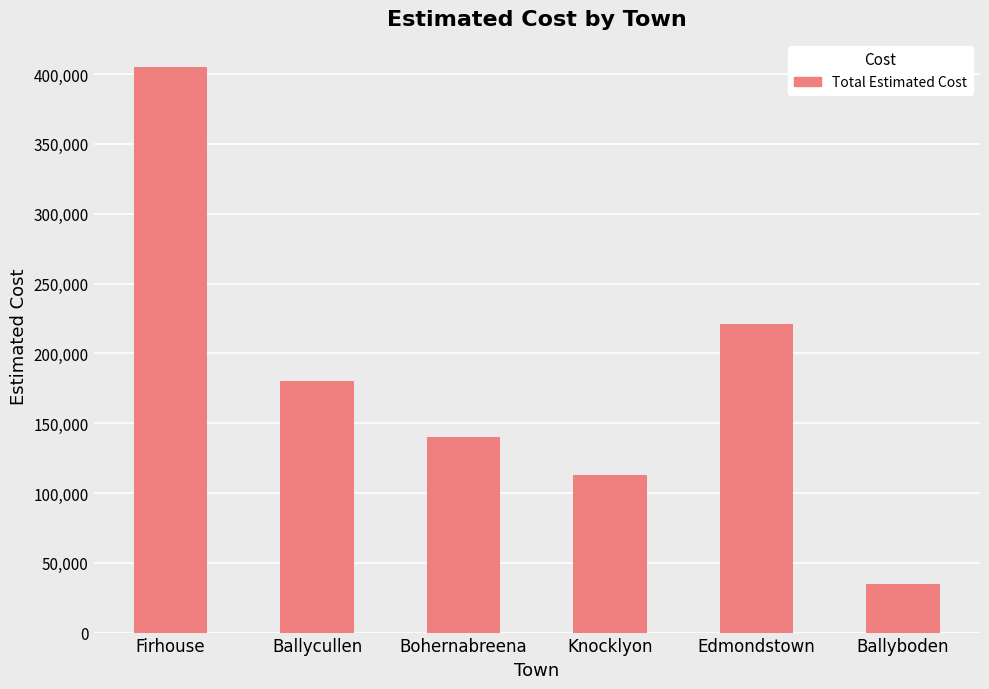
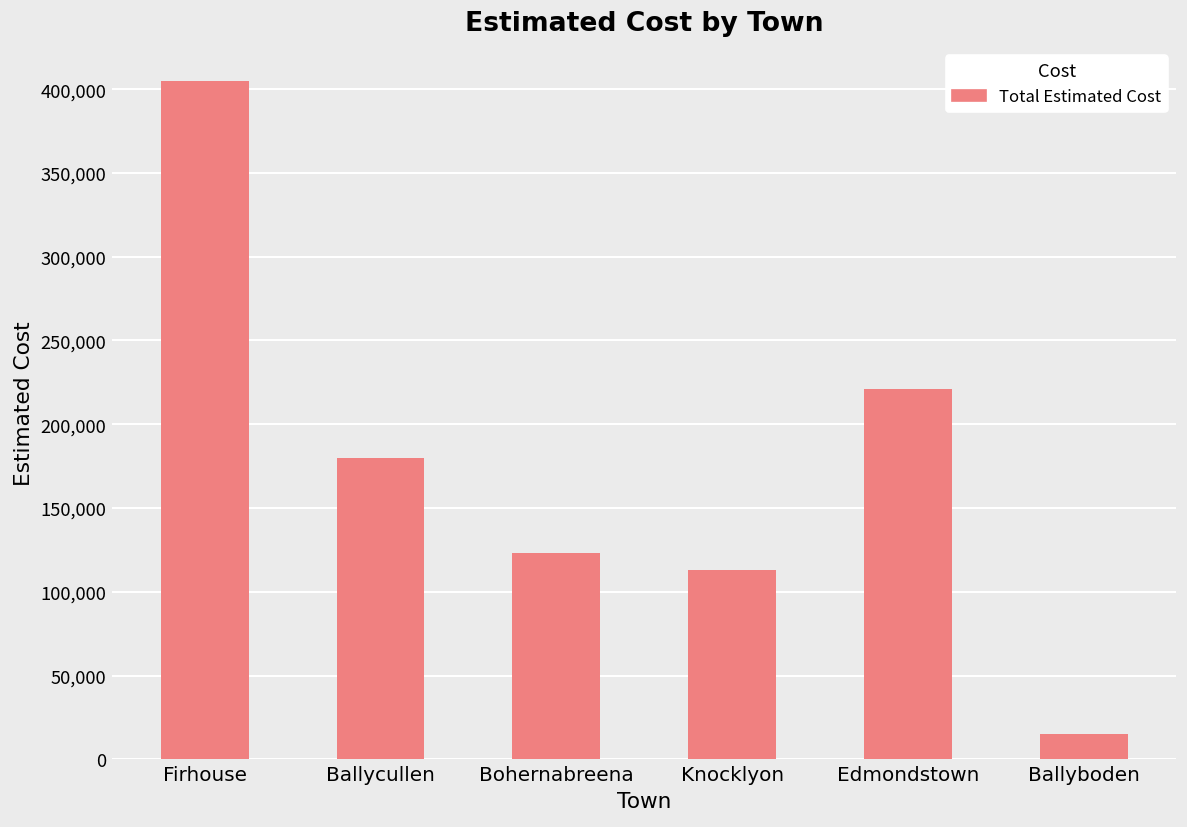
  {
    "Firhouse": "405,000",
    "Ballycullen": "180,000",
-   "Bohernabreena": "140,000",
+   "Bohernabreena": "123,000",
    "Knocklyon": "113,000",
    "Edmondstown": "221,000",
-   "Ballyboden": "35,000"
+   "Ballyboden": "15,000"
  }
